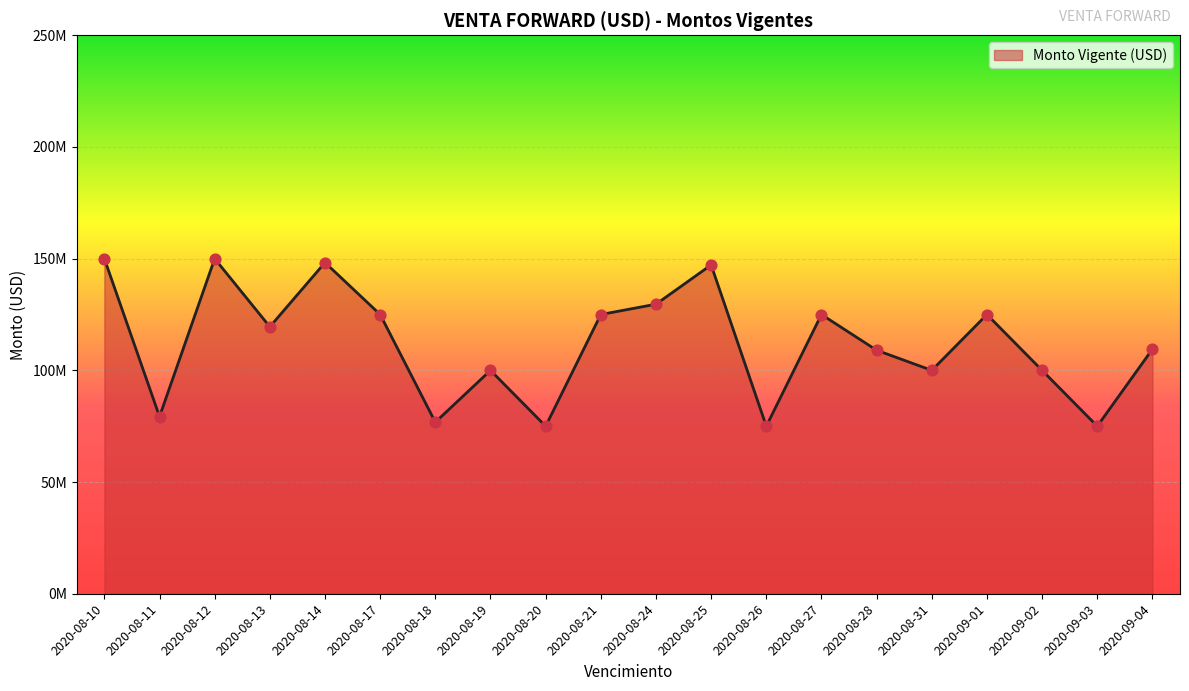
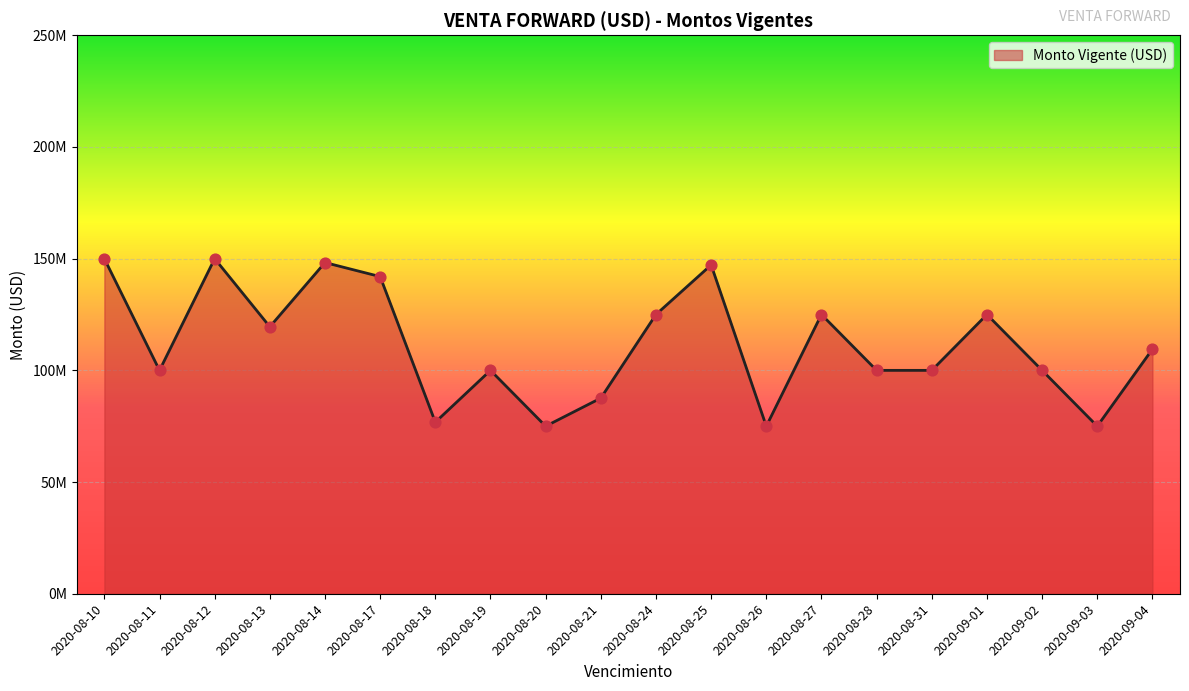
  {
    "2020-08-10": 150000000,
-   "2020-08-11": 79000000,
+   "2020-08-11": 100000000,
    "2020-08-12": 150000000,
    "2020-08-13": 120000000,
    "2020-08-14": 148000000,
-   "2020-08-17": 125000000,
+   "2020-08-17": 142000000,
    "2020-08-18": 77000000,
    "2020-08-19": 100000000,
    "2020-08-20": 75000000,
-   "2020-08-21": 125000000,
-   "2020-08-24": 130000000,
+   "2020-08-21": 88000000,
+   "2020-08-24": 125000000,
    "2020-08-25": 147000000,
    "2020-08-26": 75000000,
    "2020-08-27": 125000000,
-   "2020-08-28": 109000000,
+   "2020-08-28": 100000000,
    "2020-08-31": 100000000,
    "2020-09-01": 125000000,
    "2020-09-02": 100000000,
    "2020-09-03": 75000000,
    "2020-09-04": 109000000
  }
